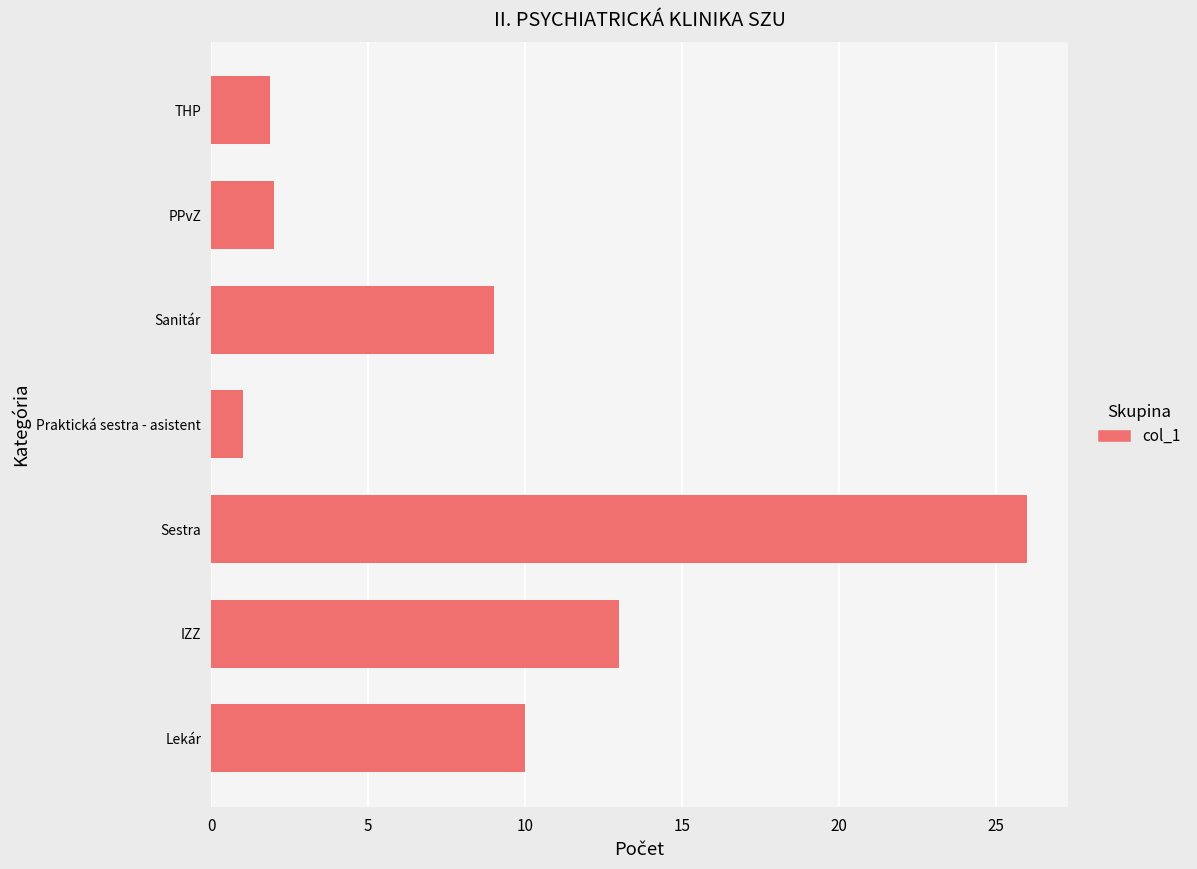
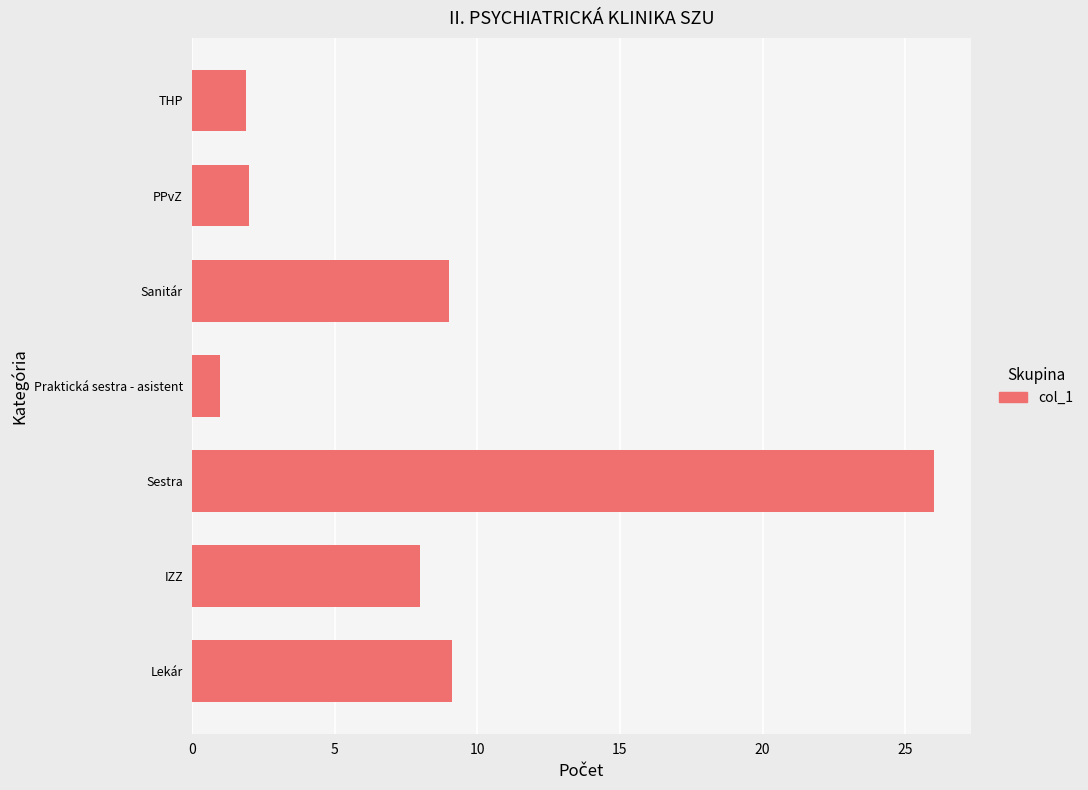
  {
    "THP": 1.9,
    "PPvZ": 2.0,
    "Sanitár": 9.0,
    "Praktická sestra - asistent": 1.0,
    "Sestra": 26.0,
-   "IZZ": 13,
-   "Lekár": 10.0
+   "IZZ": 8,
+   "Lekár": 9.1
  }
